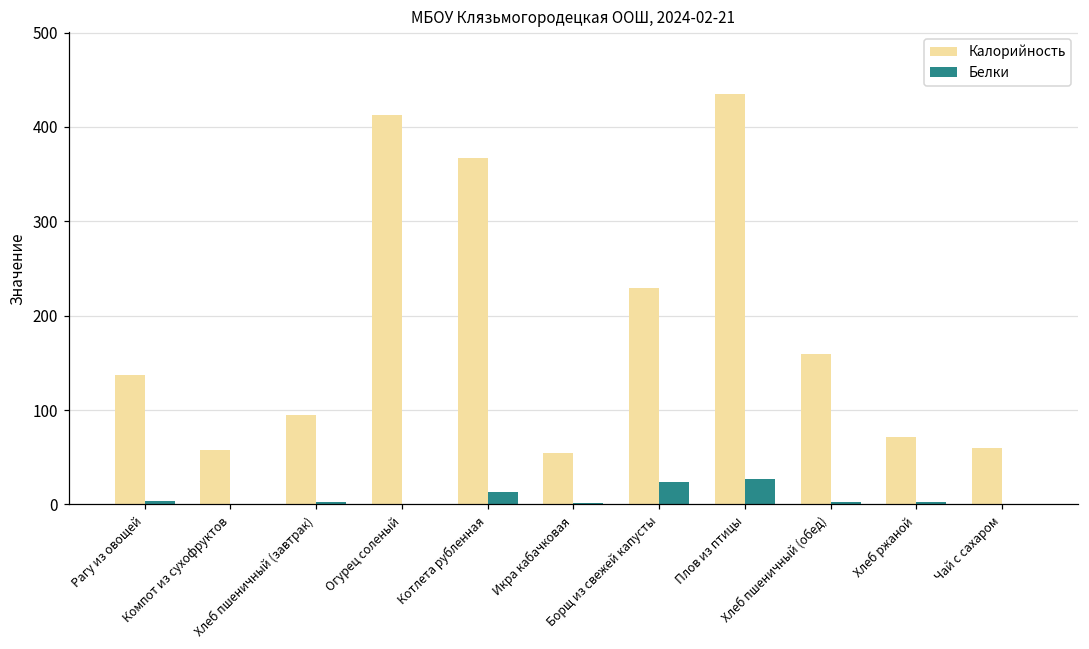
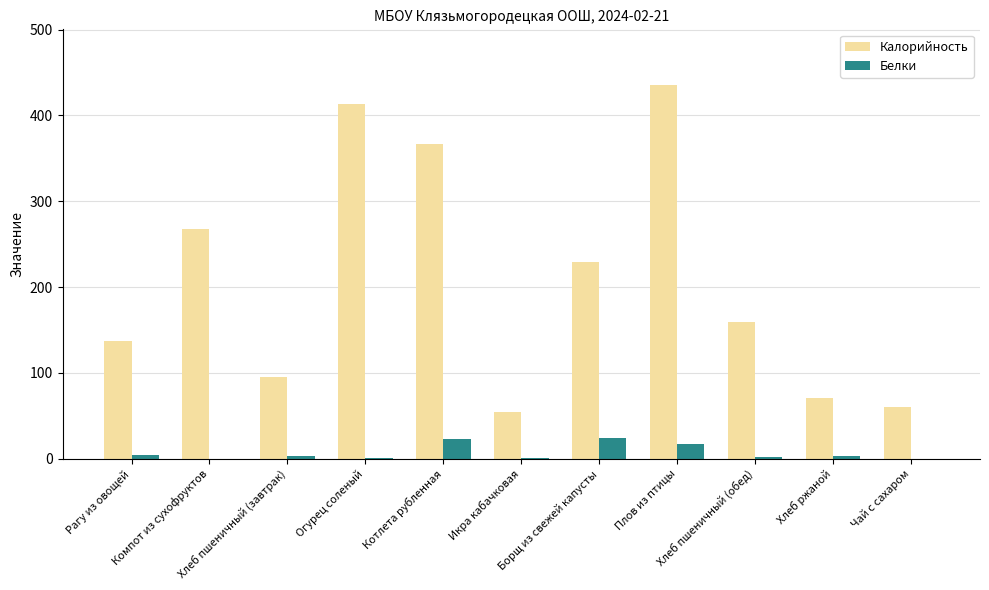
  {
    "Калорийность": {
      "Рагу из овощей": 140,
-     "Компот из сухофруктов": 60,
+     "Компот из сухофруктов": 270,
      "Хлеб пшеничный (завтрак)": 90,
      "Огурец соленый": 410,
      "Котлета рубленная": 370,
      "Икра кабачковая": 50,
      "Борщ из свежей капусты": 230,
      "Плов из птицы": 440,
      "Хлеб пшеничный (обед)": 160,
      "Хлеб ржаной": 70,
      "Чай с сахаром": 60
    },
    "Белки": {
      "Рагу из овощей": 0,
      "Компот из сухофруктов": 0,
      "Хлеб пшеничный (завтрак)": 0,
-     "Котлета рубленная": 10,
+     "Котлета рубленная": 20,
      "Борщ из свежей капусты": 20,
-     "Плов из птицы": 30
+     "Плов из птицы": 20
    }
  }
